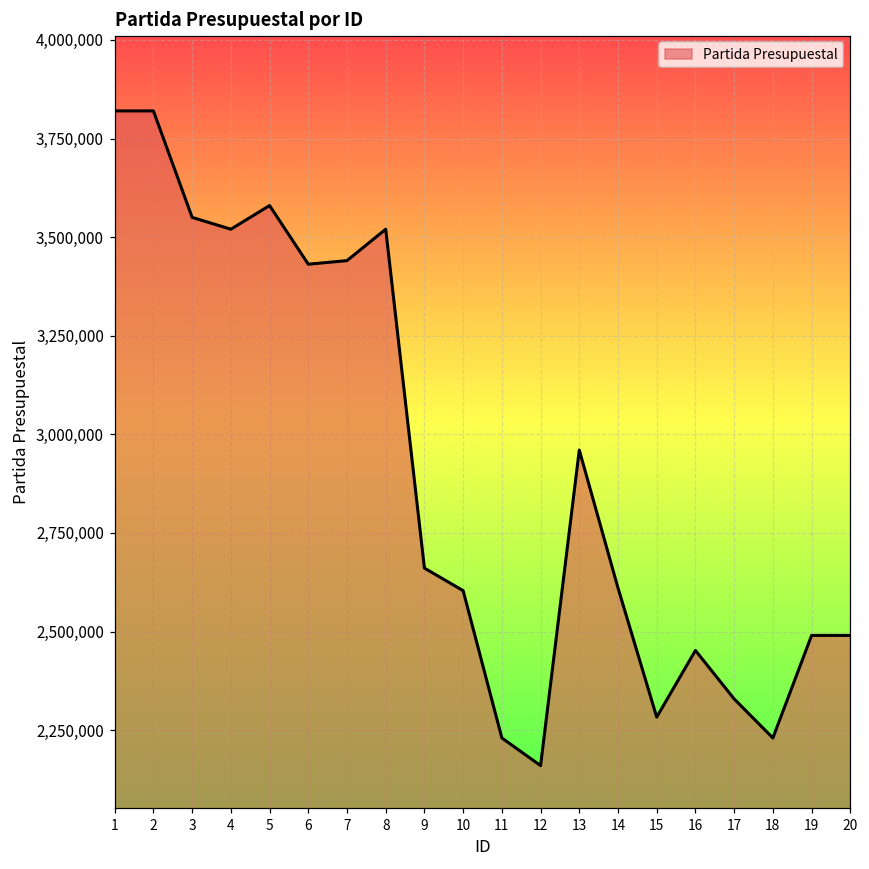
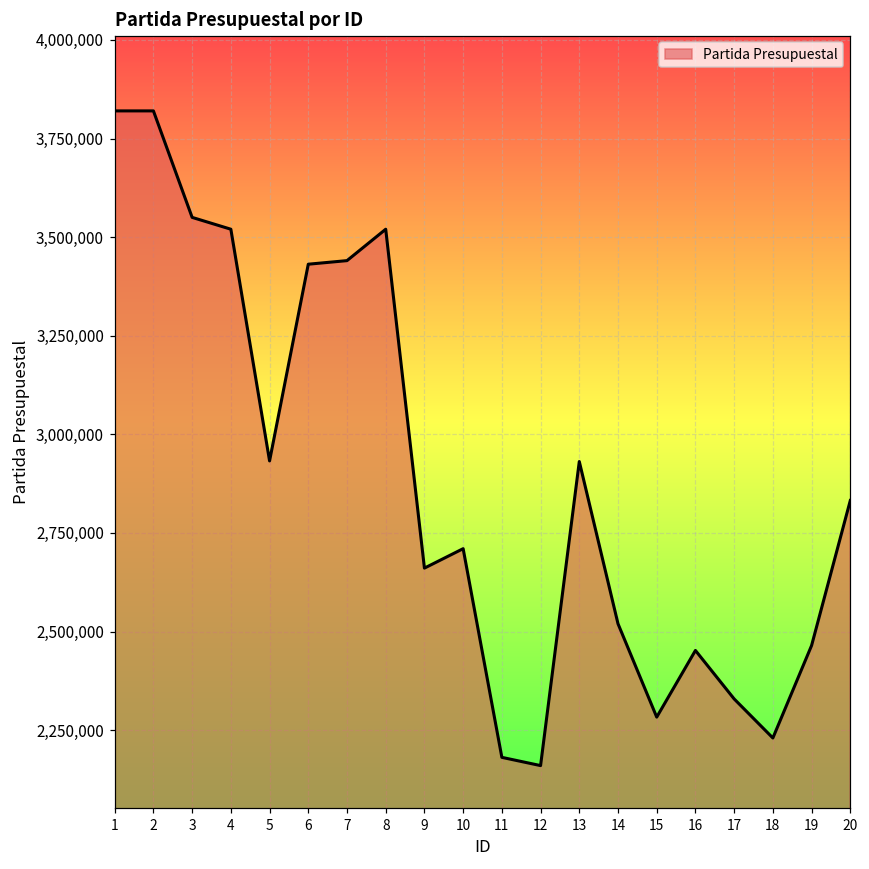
  {
    "1": "3,820,000",
    "2": "3,820,000",
    "3": "3,550,000",
    "4": "3,520,000",
-   "5": "3,580,000",
+   "5": "2,930,000",
    "6": "3,430,000",
    "7": "3,440,000",
    "8": "3,520,000",
    "9": "2,660,000",
-   "10": "2,600,000",
-   "11": "2,230,000",
+   "10": "2,710,000",
+   "11": "2,180,000",
    "12": "2,160,000",
-   "13": "2,960,000",
-   "14": "2,610,000",
+   "13": "2,930,000",
+   "14": "2,520,000",
    "15": "2,280,000",
    "16": "2,450,000",
    "17": "2,330,000",
    "18": "2,230,000",
-   "19": "2,490,000",
-   "20": "2,490,000"
+   "19": "2,460,000",
+   "20": "2,830,000"
  }
